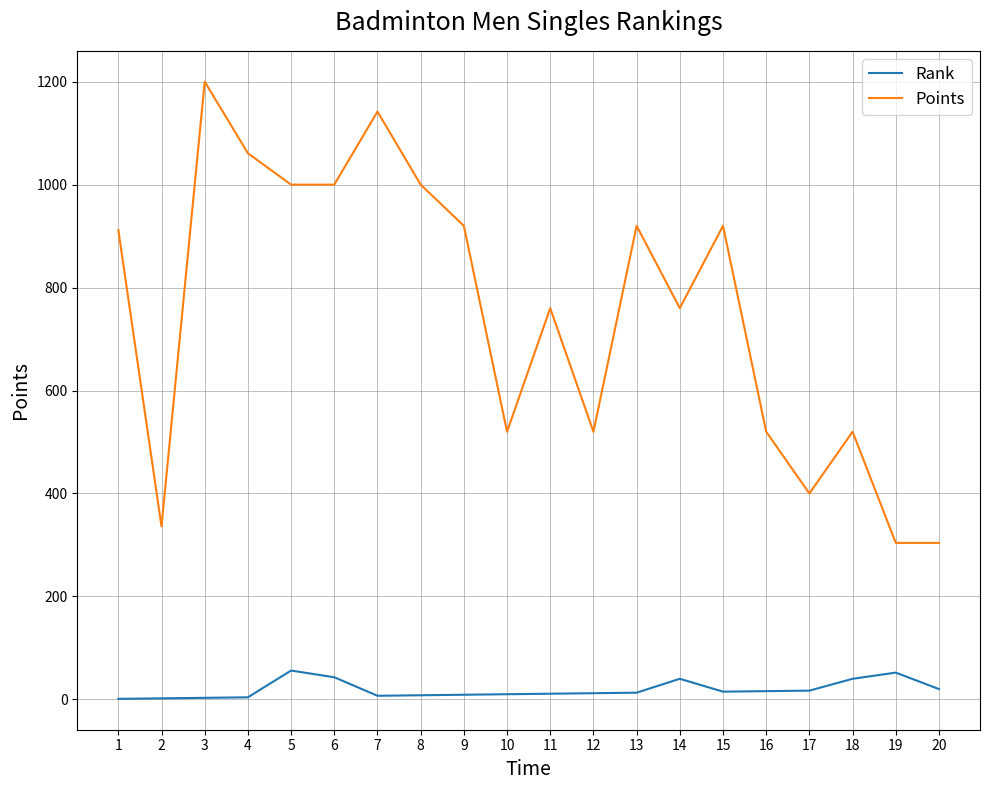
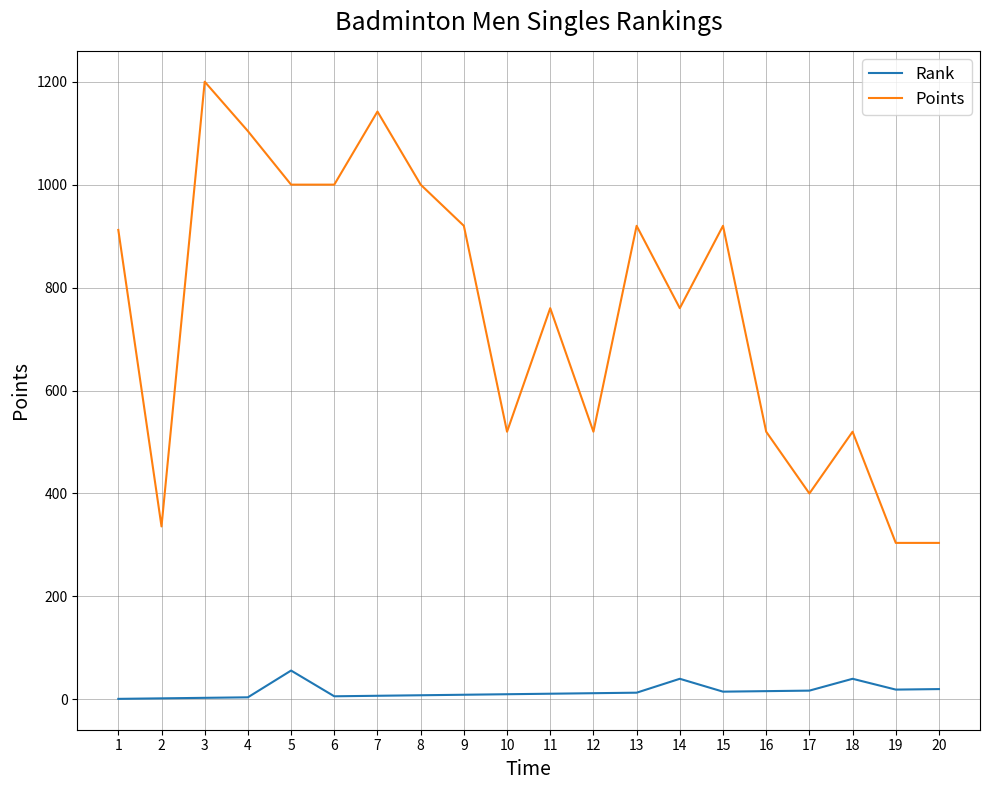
  {
    "Rank": {
      "1": 0,
      "2": 0,
      "3": 0,
      "4": 0,
      "5": 60,
-     "6": 40,
+     "6": 10,
      "7": 10,
      "8": 10,
      "9": 10,
      "10": 10,
      "11": 10,
      "12": 10,
      "13": 10,
      "14": 40,
      "15": 20,
      "16": 20,
      "17": 20,
      "18": 40,
-     "19": 50,
+     "19": 20,
      "20": 20
    },
    "Points": {
      "1": 910,
      "2": 340,
      "3": 1200,
-     "4": 1060,
+     "4": 1100,
      "5": 1000,
      "6": 1000,
      "7": 1140,
      "8": 1000,
      "9": 920,
      "10": 520,
      "11": 760,
      "12": 520,
      "13": 920,
      "14": 760,
      "15": 920,
      "16": 520,
      "17": 400,
      "18": 520,
      "19": 300,
      "20": 300
    }
  }
